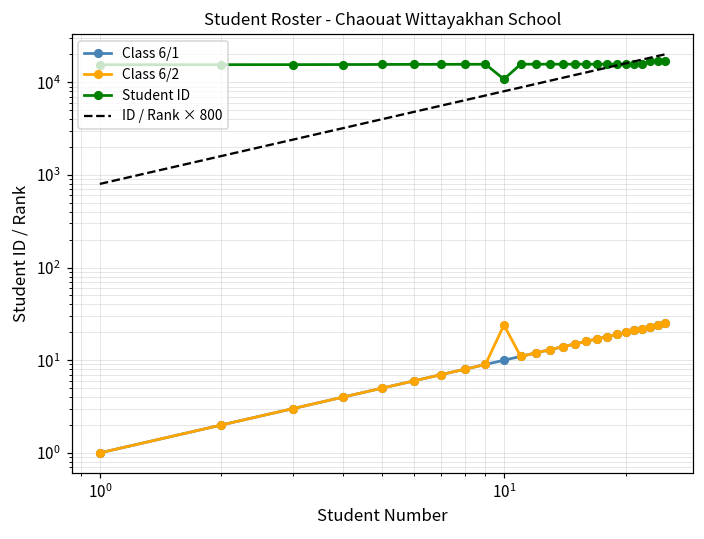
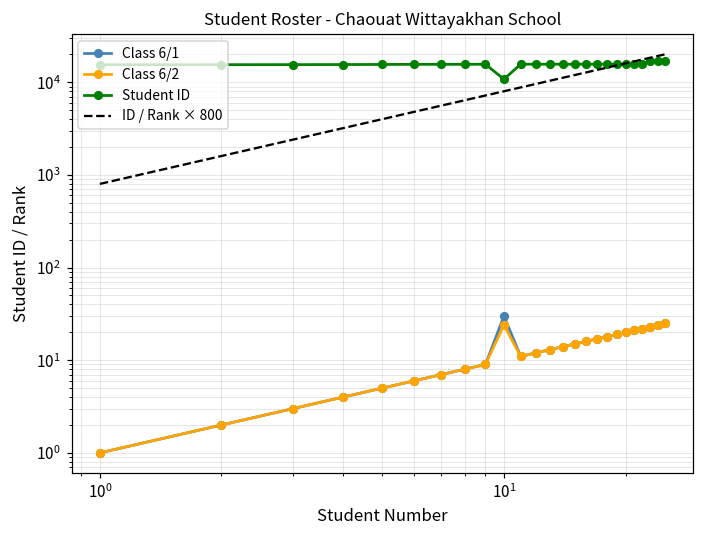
  {
    "Class 6/1": {
-     "10^1": 10
+     "10^1": 30
    },
    "Class 6/2": {
      "10^1": 24
    },
    "Student ID": {
      "10^1": 11000
    },
    "ID / Rank × 800": {
      "10^0": 800
    }
  }
